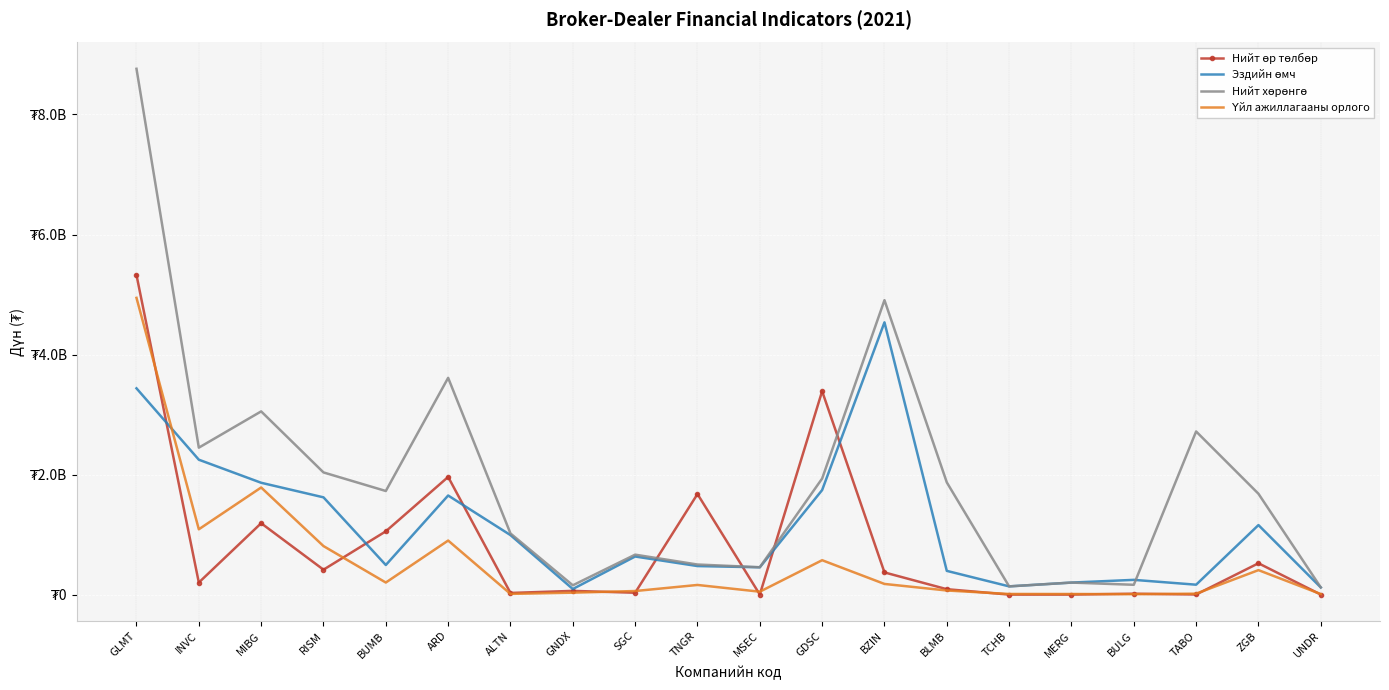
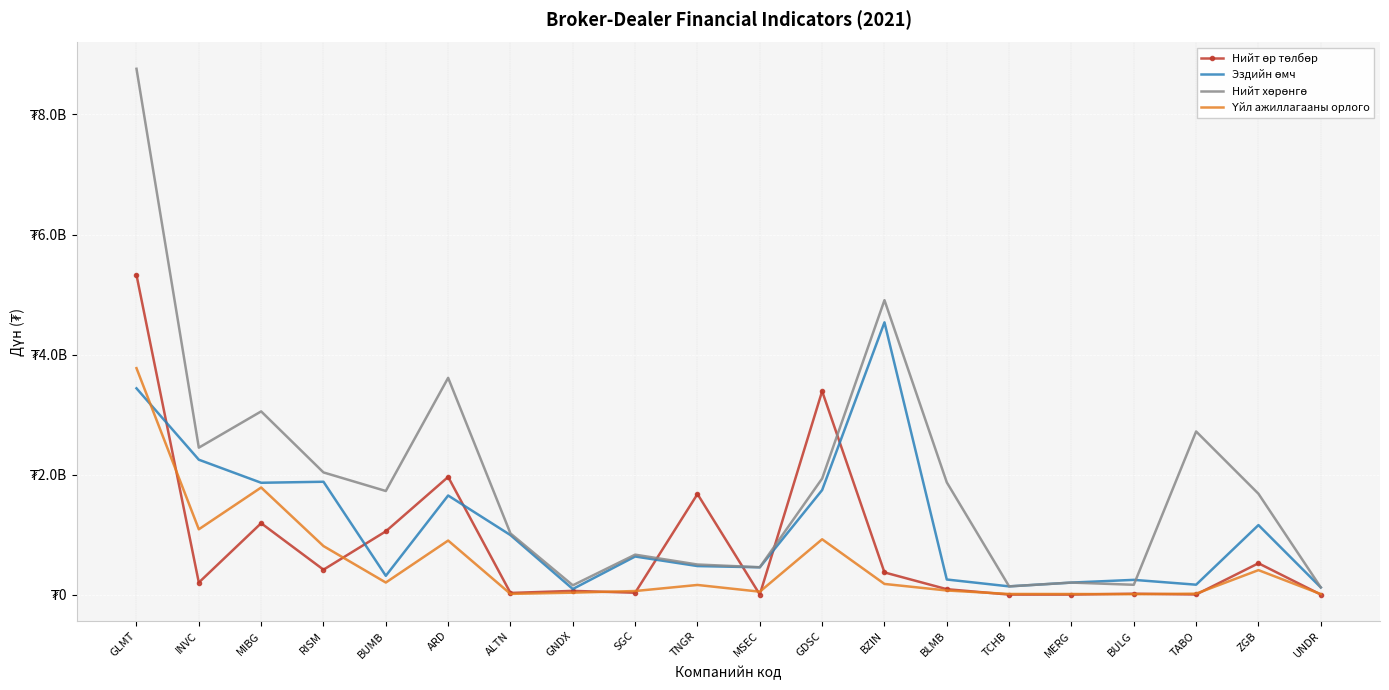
  {
    "Нийт өр төлбөр": {
      "GLMT": "₮5300000000",
      "INVC": "₮200000000",
      "MIBG": "₮1200000000",
      "RISM": "₮400000000",
      "BUMB": "₮1100000000",
      "ARD": "₮2000000000",
      "TNGR": "₮1700000000",
      "MSEC": "₮0",
      "GDSC": "₮3400000000",
      "BZIN": "₮400000000",
      "ZGB": "₮500000000"
    },
    "Эздийн өмч": {
      "GLMT": "₮3400000000",
      "INVC": "₮2200000000",
      "MIBG": "₮1900000000",
-     "RISM": "₮1600000000",
-     "BUMB": "₮500000000",
+     "RISM": "₮1900000000",
+     "BUMB": "₮300000000",
      "ARD": "₮1700000000",
      "GDSC": "₮1700000000",
      "BZIN": "₮4500000000",
-     "BLMB": "₮400000000",
+     "BLMB": "₮300000000",
      "BULG": "₮200000000",
      "TABO": "₮200000000",
      "ZGB": "₮1200000000"
    },
    "Нийт хөрөнгө": {
      "GLMT": "₮8800000000",
      "INVC": "₮2400000000",
      "MIBG": "₮3100000000",
      "RISM": "₮2000000000",
      "BUMB": "₮1700000000",
      "ARD": "₮3600000000",
      "GNDX": "₮200000000",
      "GDSC": "₮1900000000",
      "BZIN": "₮4900000000",
      "BLMB": "₮1900000000",
      "BULG": "₮200000000",
      "TABO": "₮2700000000",
      "ZGB": "₮1700000000"
    },
    "Үйл ажиллагааны орлого": {
-     "GLMT": "₮4900000000",
+     "GLMT": "₮3800000000",
      "INVC": "₮1100000000",
      "MIBG": "₮1800000000",
      "RISM": "₮800000000",
      "BUMB": "₮200000000",
      "ARD": "₮900000000",
      "TNGR": "₮200000000",
      "MSEC": "₮0",
-     "GDSC": "₮600000000",
+     "GDSC": "₮900000000",
      "BZIN": "₮200000000",
      "ZGB": "₮400000000"
    }
  }
